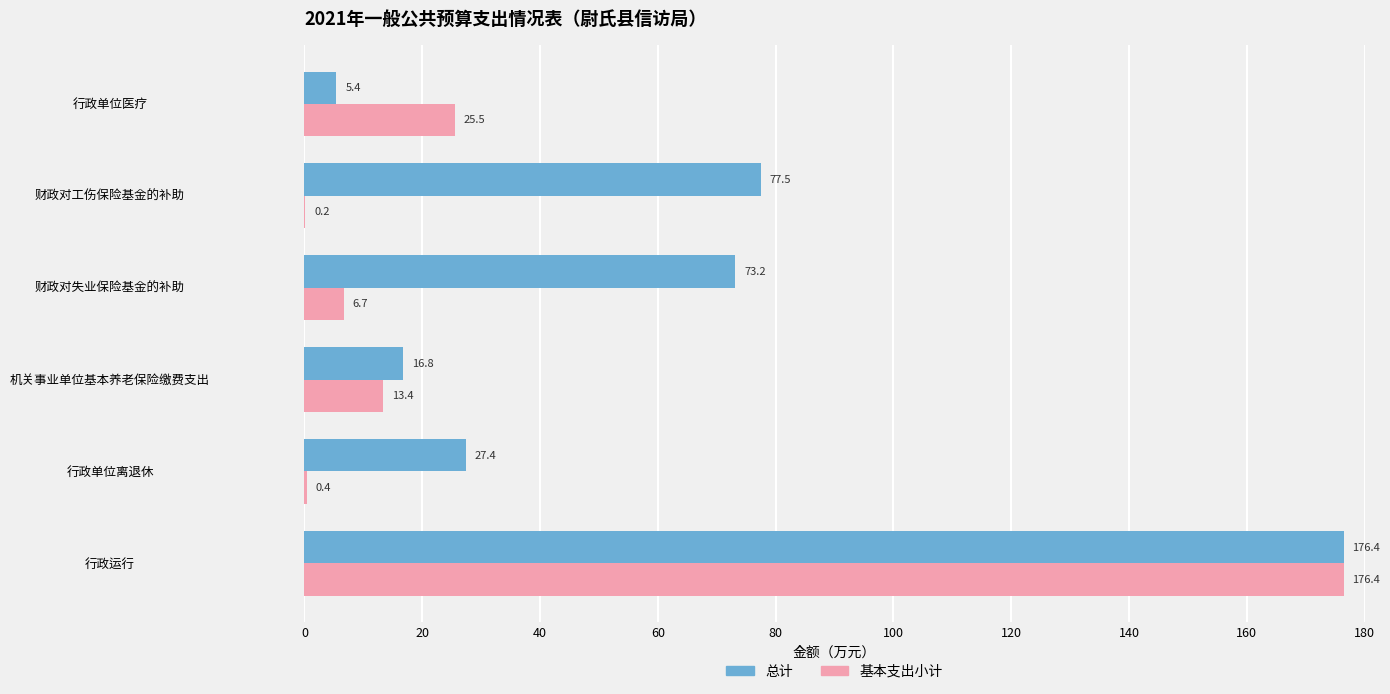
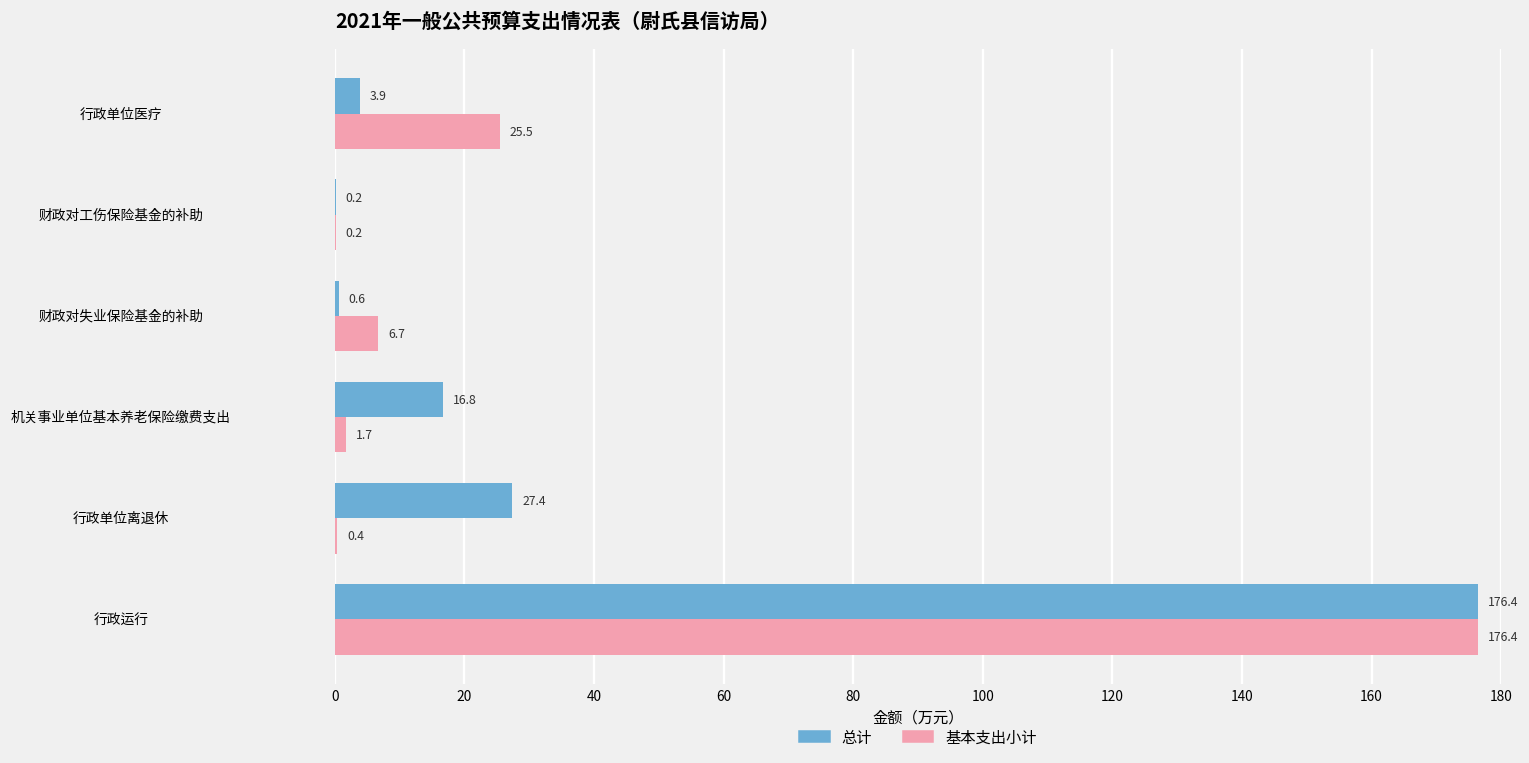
  {
    "总计": {
-     "行政单位医疗": 5.4,
-     "财政对工伤保险基金的补助": 77.5,
-     "财政对失业保险基金的补助": 73.2,
+     "行政单位医疗": 3.9,
+     "财政对工伤保险基金的补助": 0.2,
+     "财政对失业保险基金的补助": 0.6,
      "机关事业单位基本养老保险缴费支出": 16.8,
      "行政单位离退休": 27.4,
      "行政运行": 176.4
    },
    "基本支出小计": {
      "行政单位医疗": 25.5,
      "财政对工伤保险基金的补助": 0.2,
      "财政对失业保险基金的补助": 6.7,
-     "机关事业单位基本养老保险缴费支出": 13.4,
+     "机关事业单位基本养老保险缴费支出": 1.7,
      "行政单位离退休": 0.4,
      "行政运行": 176.4
    }
  }
